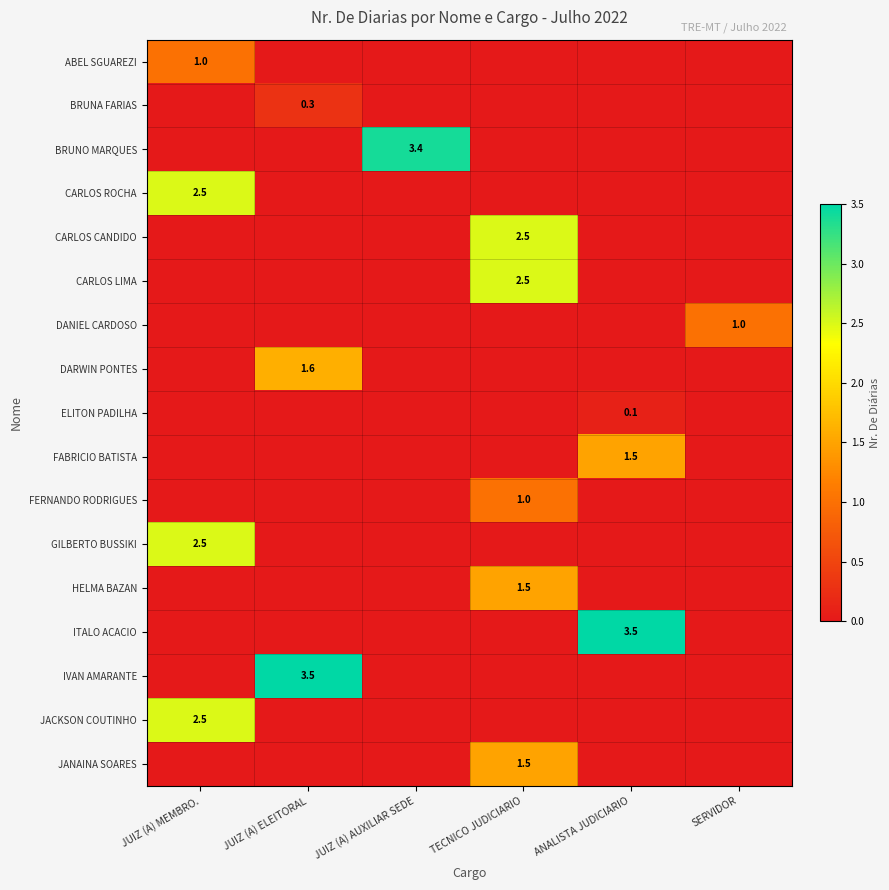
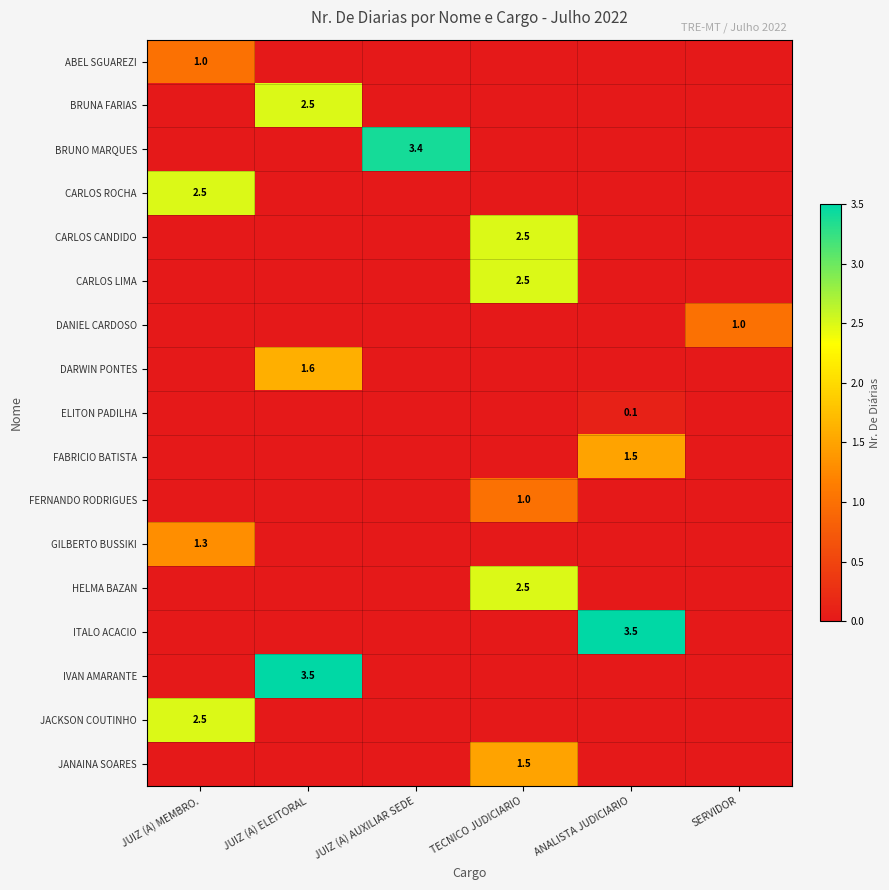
  {
    "ABEL SGUAREZI": {
      "JUIZ (A) MEMBRO.": 1.0
    },
    "BRUNA FARIAS": {
-     "JUIZ (A) ELEITORAL": 0.3
+     "JUIZ (A) ELEITORAL": 2.5
    },
    "BRUNO MARQUES": {
      "JUIZ (A) AUXILIAR SEDE": 3.4
    },
    "CARLOS ROCHA": {
      "JUIZ (A) MEMBRO.": 2.5
    },
    "CARLOS CANDIDO": {
      "TECNICO JUDICIARIO": 2.5
    },
    "CARLOS LIMA": {
      "TECNICO JUDICIARIO": 2.5
    },
    "DANIEL CARDOSO": {
      "SERVIDOR": 1.0
    },
    "DARWIN PONTES": {
      "JUIZ (A) ELEITORAL": 1.6
    },
    "ELITON PADILHA": {
      "ANALISTA JUDICIARIO": 0.1
    },
    "FABRICIO BATISTA": {
      "ANALISTA JUDICIARIO": 1.5
    },
    "FERNANDO RODRIGUES": {
      "TECNICO JUDICIARIO": 1.0
    },
    "GILBERTO BUSSIKI": {
-     "JUIZ (A) MEMBRO.": 2.5
+     "JUIZ (A) MEMBRO.": 1.3
    },
    "HELMA BAZAN": {
-     "TECNICO JUDICIARIO": 1.5
+     "TECNICO JUDICIARIO": 2.5
    },
    "ITALO ACACIO": {
      "ANALISTA JUDICIARIO": 3.5
    },
    "IVAN AMARANTE": {
      "JUIZ (A) ELEITORAL": 3.5
    },
    "JACKSON COUTINHO": {
      "JUIZ (A) MEMBRO.": 2.5
    },
    "JANAINA SOARES": {
      "TECNICO JUDICIARIO": 1.5
    }
  }
